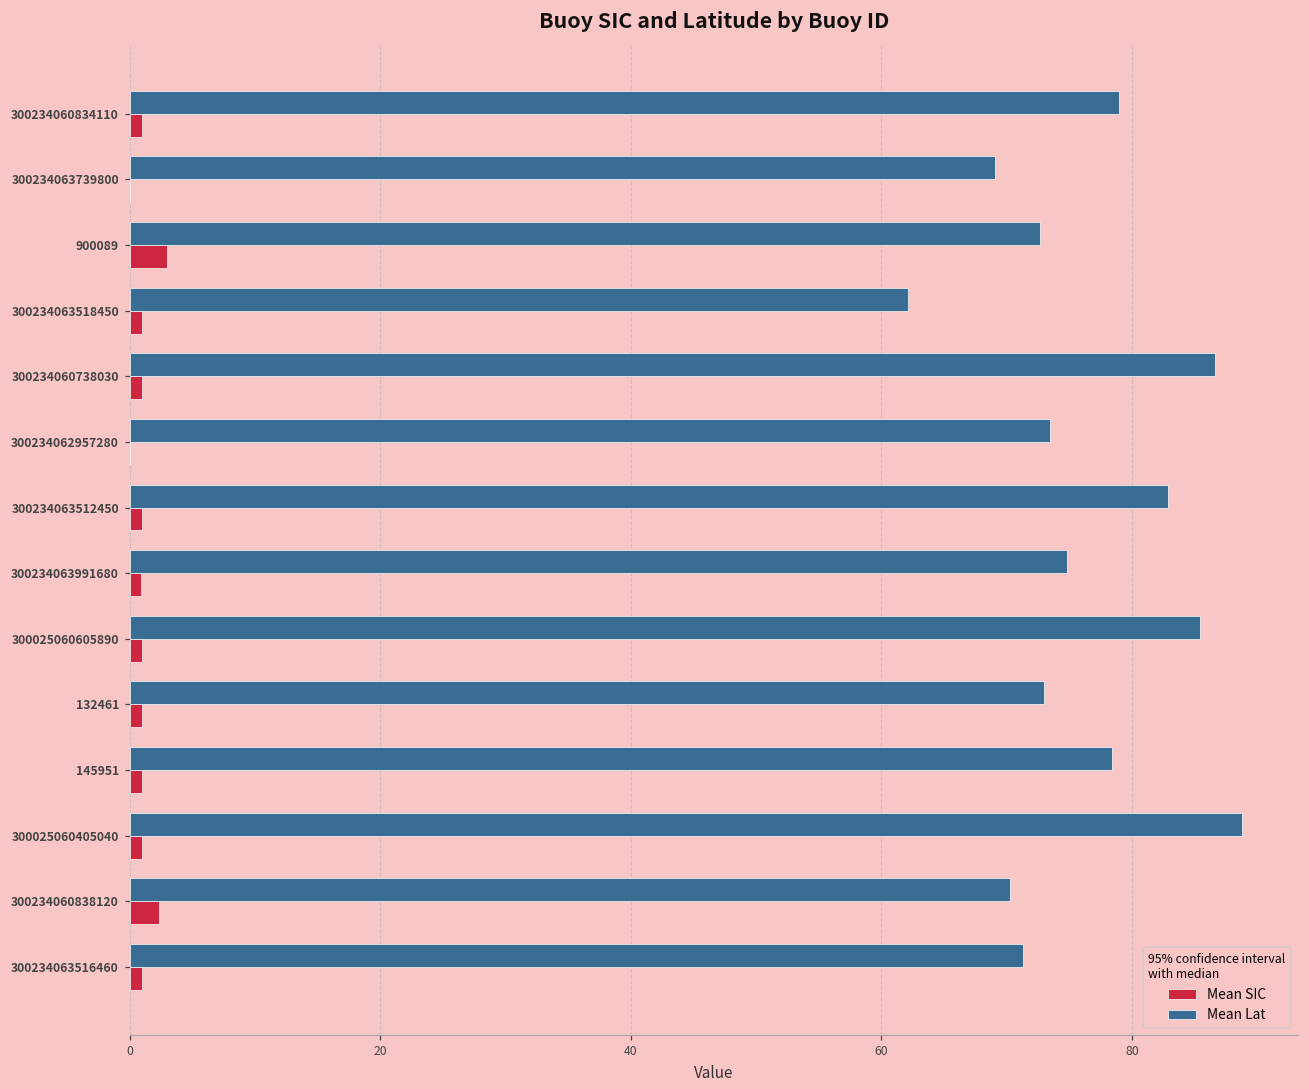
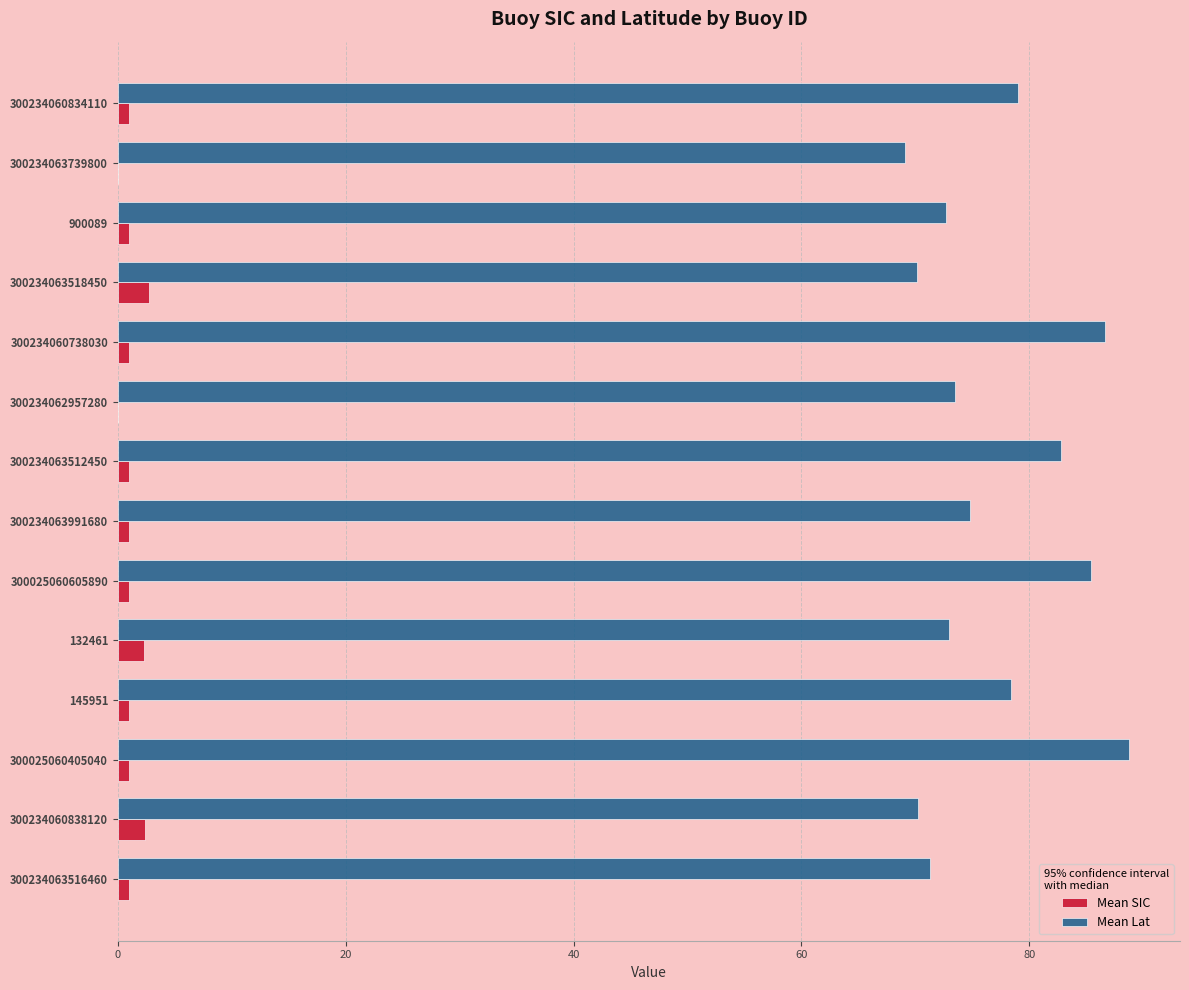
  {
    "Mean SIC": {
      "300234060834110": 1.0,
      "300234063739800": 0.0,
-     "900089": 3.0,
-     "300234063518450": 1.0,
+     "900089": 0.9,
+     "300234063518450": 2.7,
      "300234060738030": 1.0,
      "300234062957280": 0.0,
      "300234063512450": 1.0,
      "300234063991680": 0.9,
      "300025060605890": 1.0,
-     "132461": 1.0,
+     "132461": 2.3,
      "145951": 1.0,
      "300025060405040": 1.0,
      "300234060838120": 2.4,
      "300234063516460": 1.0
    },
    "Mean Lat": {
      "300234060834110": 79.0,
      "300234063739800": 69.1,
      "900089": 72.7,
-     "300234063518450": 62.1,
+     "300234063518450": 70.1,
      "300234060738030": 86.6,
      "300234062957280": 73.5,
      "300234063512450": 82.8,
      "300234063991680": 74.8,
      "300025060605890": 85.4,
      "132461": 72.9,
      "145951": 78.4,
      "300025060405040": 88.8,
      "300234060838120": 70.2,
      "300234063516460": 71.3
    }
  }
